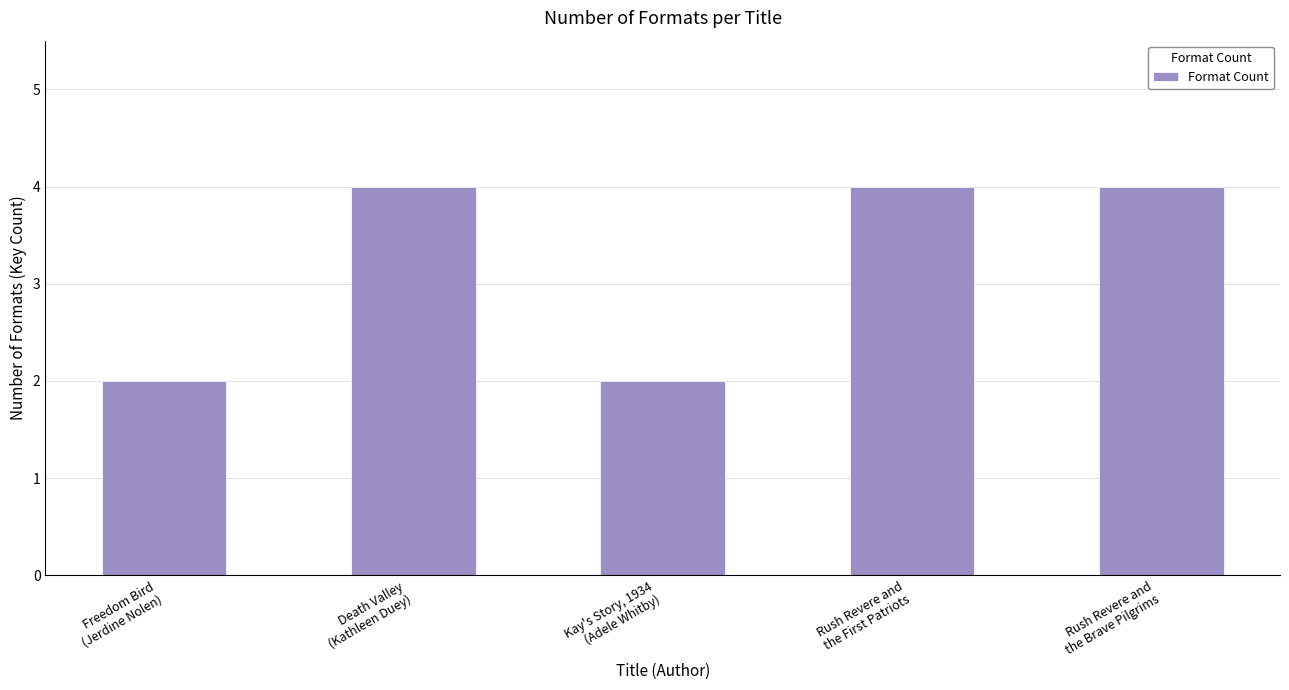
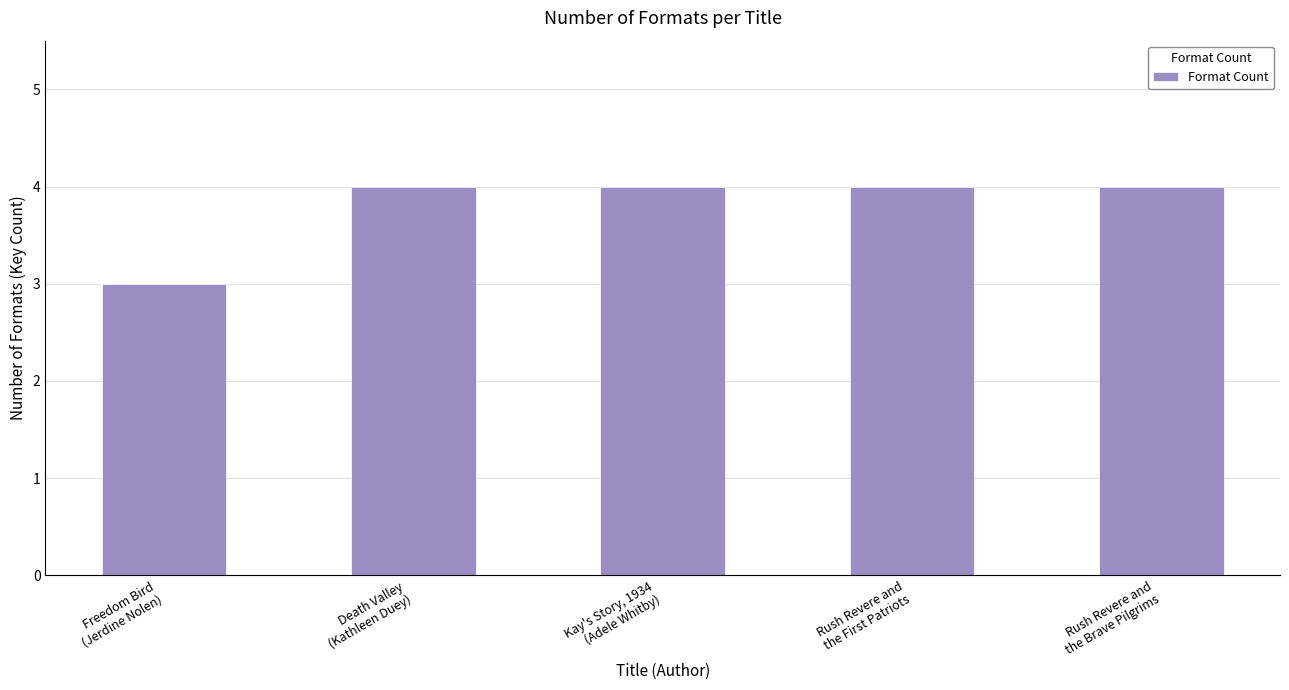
  {
-   "Freedom Bird (Jerdine Nolen)": 2,
+   "Freedom Bird (Jerdine Nolen)": 3,
    "Death Valley (Kathleen Duey)": 4,
-   "Kay's Story, 1934 (Adele Whitby)": 2,
+   "Kay's Story, 1934 (Adele Whitby)": 4,
    "Rush Revere and the First Patriots": 4,
    "Rush Revere and the Brave Pilgrims": 4
  }
